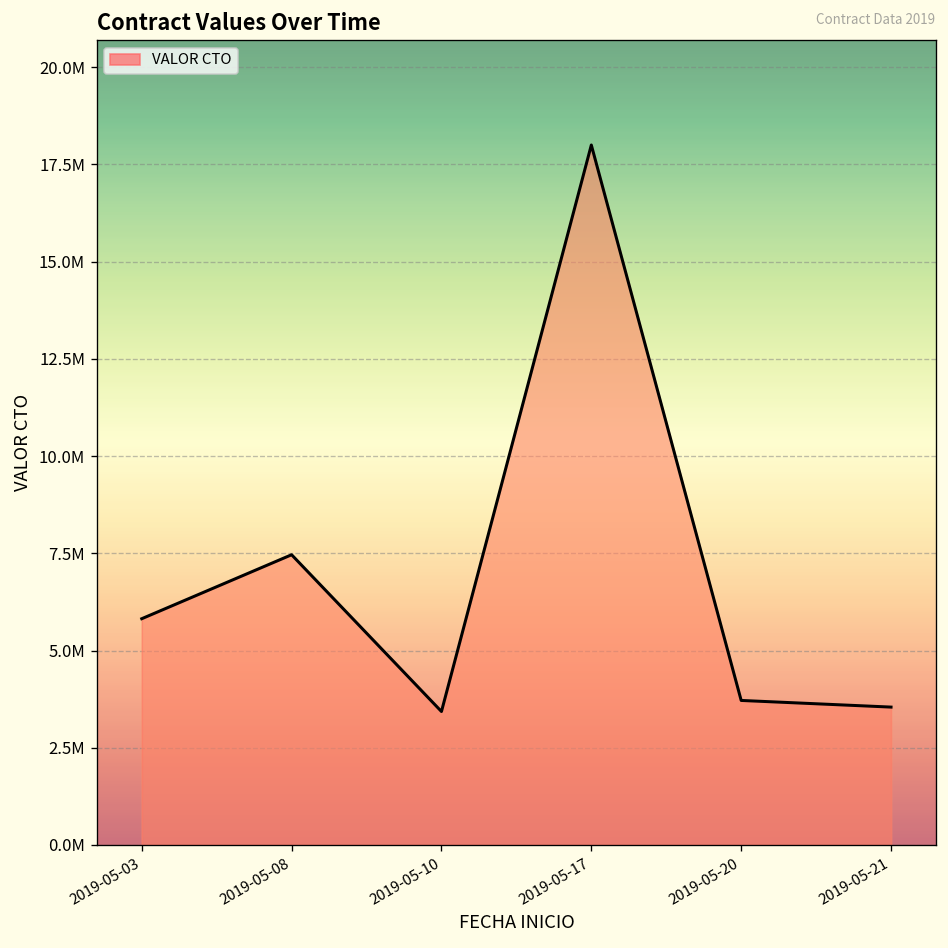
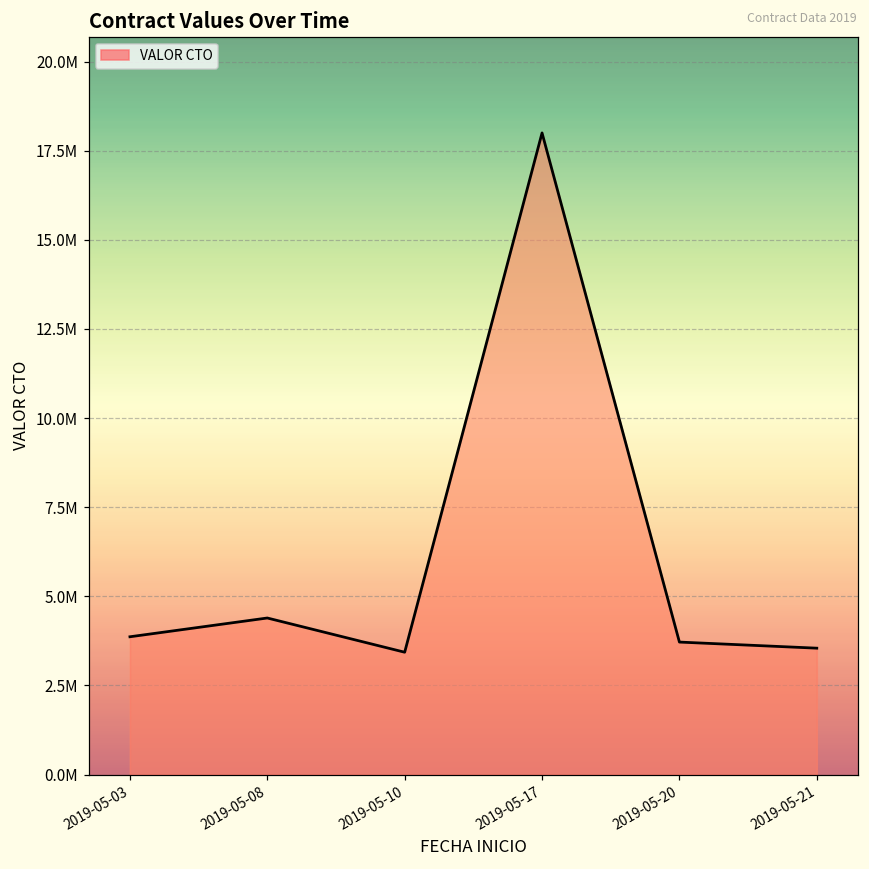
  {
-   "2019-05-03": 5800000,
-   "2019-05-08": 7500000,
+   "2019-05-03": 3900000,
+   "2019-05-08": 4400000,
    "2019-05-10": 3400000,
    "2019-05-17": 18000000,
    "2019-05-20": 3700000,
    "2019-05-21": 3500000
  }
